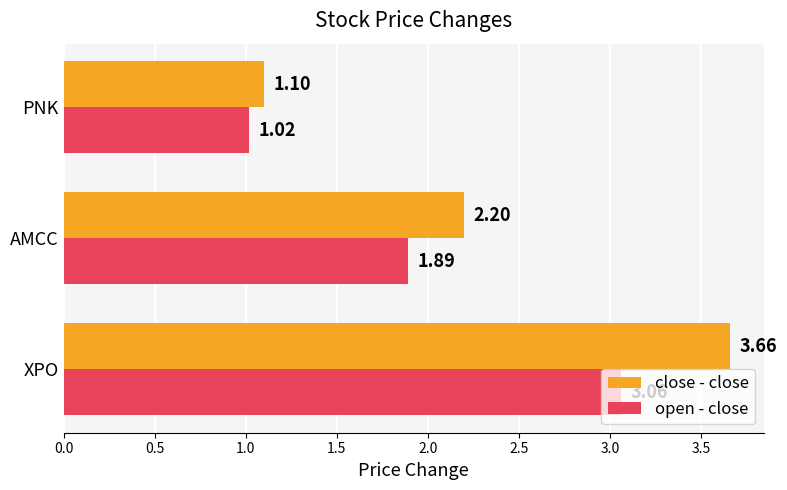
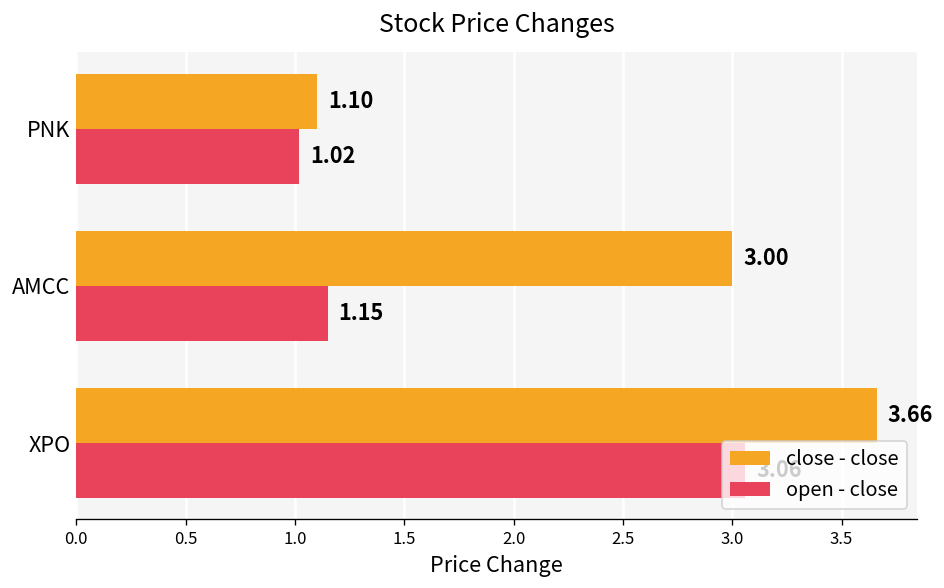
  {
    "close - close": {
      "PNK": 1.10,
-     "AMCC": 2.20,
+     "AMCC": 3.00,
      "XPO": 3.66
    },
    "open - close": {
      "PNK": 1.02,
-     "AMCC": 1.89
+     "AMCC": 1.15
    }
  }
